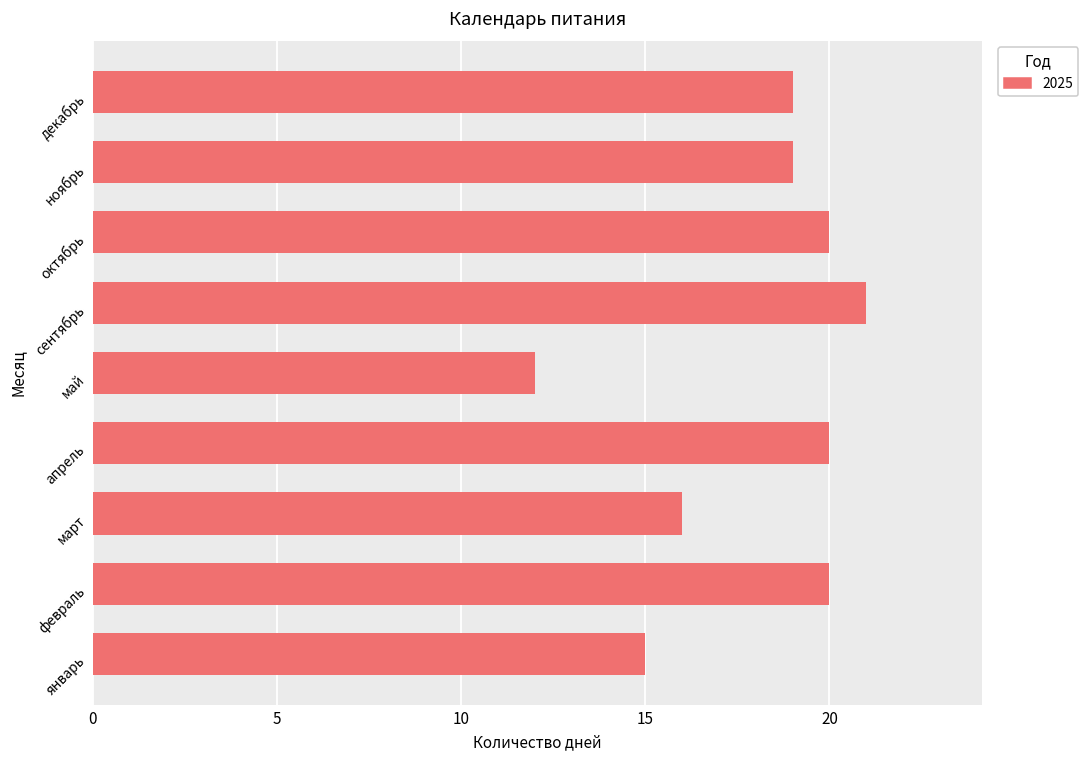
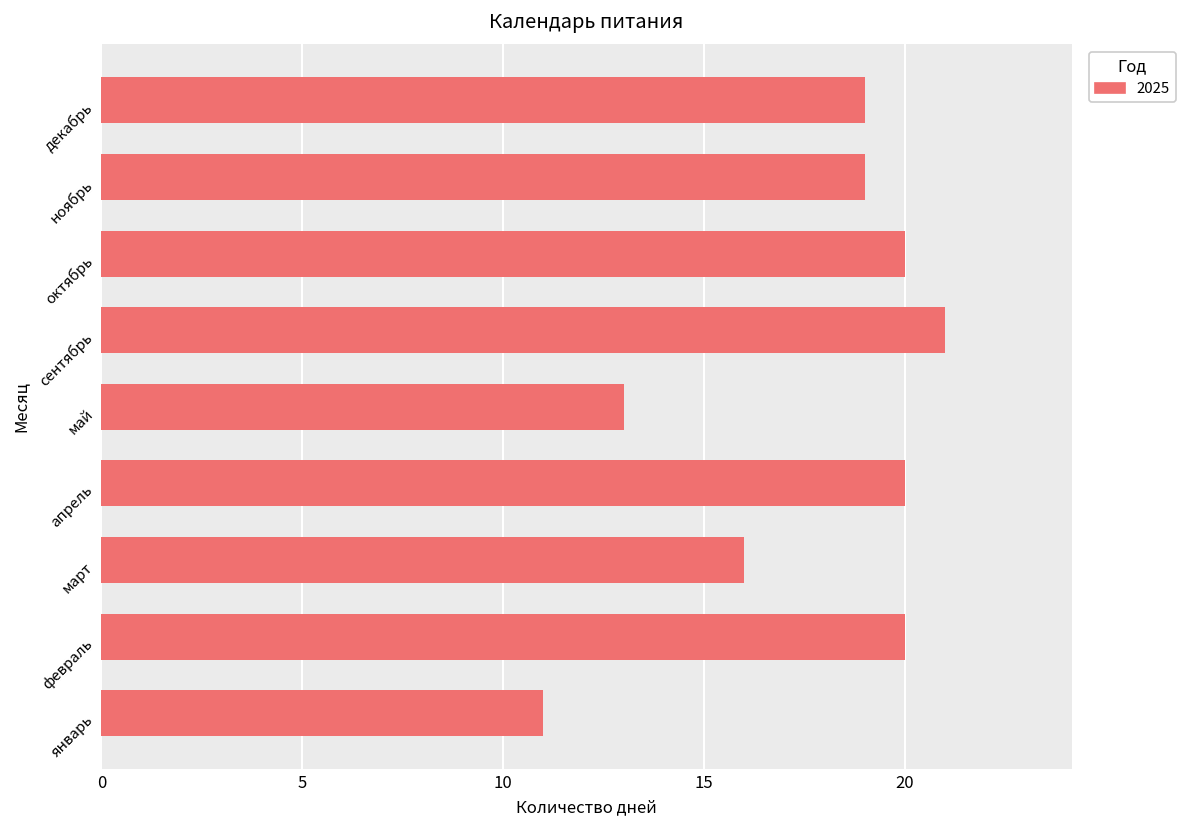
  {
    "декабрь": 19,
    "ноябрь": 19,
    "октябрь": 20,
    "сентябрь": 21,
-   "май": 12,
+   "май": 13,
    "апрель": 20,
    "март": 16,
    "февраль": 20,
-   "январь": 15
+   "январь": 11
  }
